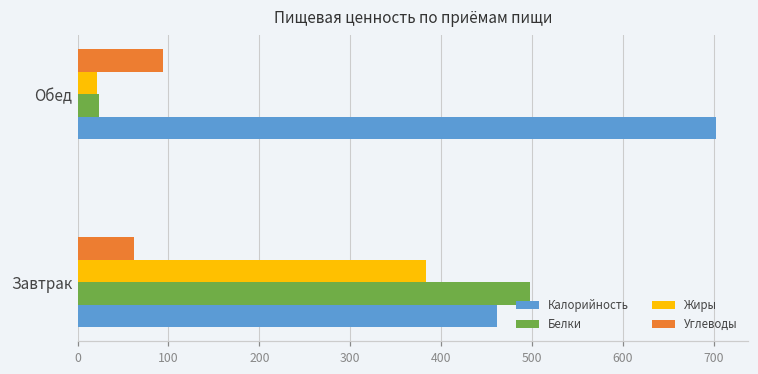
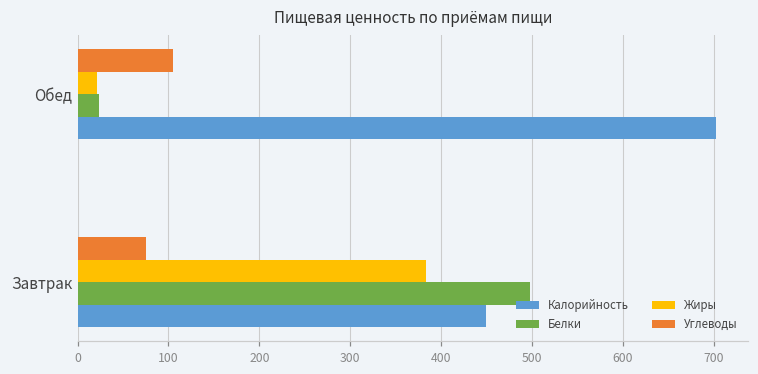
  {
    "Калорийность": {
      "Обед": 700,
-     "Завтрак": 460
+     "Завтрак": 450
    },
    "Белки": {
      "Обед": 20,
      "Завтрак": 500
    },
    "Жиры": {
      "Обед": 20,
      "Завтрак": 380
    },
    "Углеводы": {
-     "Обед": 90,
-     "Завтрак": 60
+     "Обед": 100,
+     "Завтрак": 80
    }
  }
